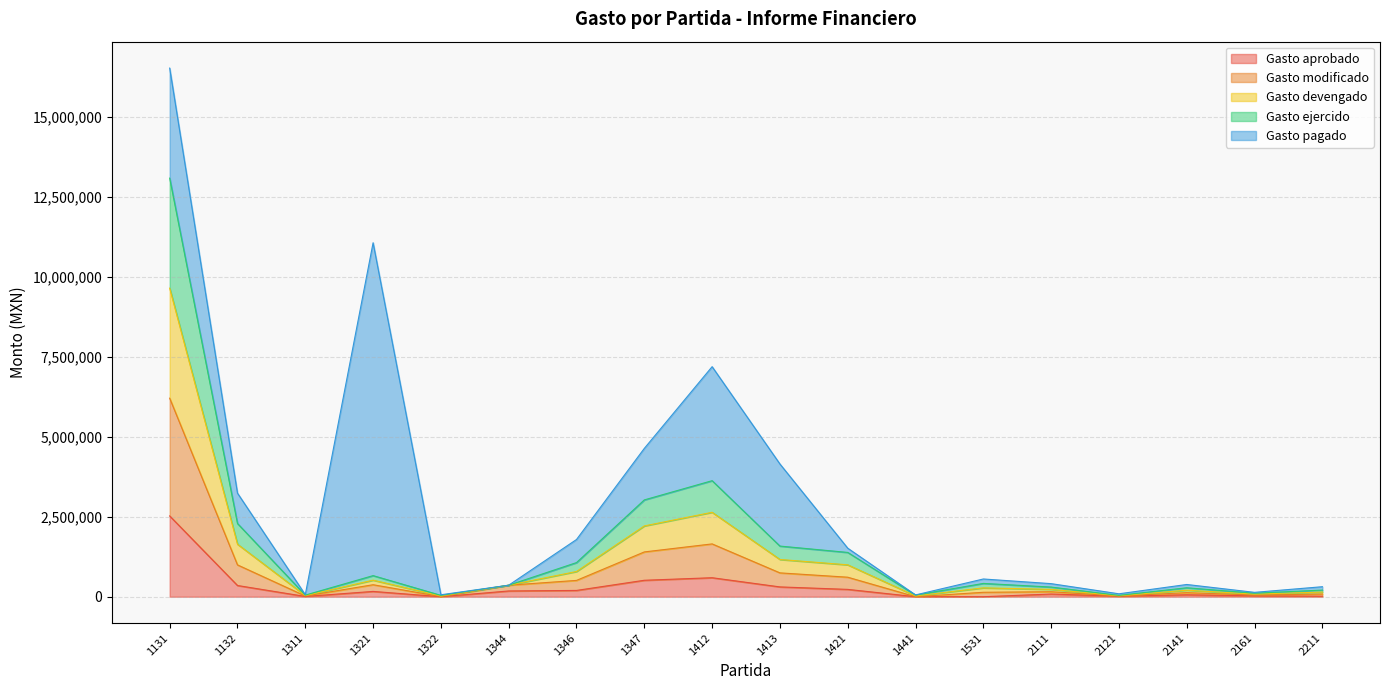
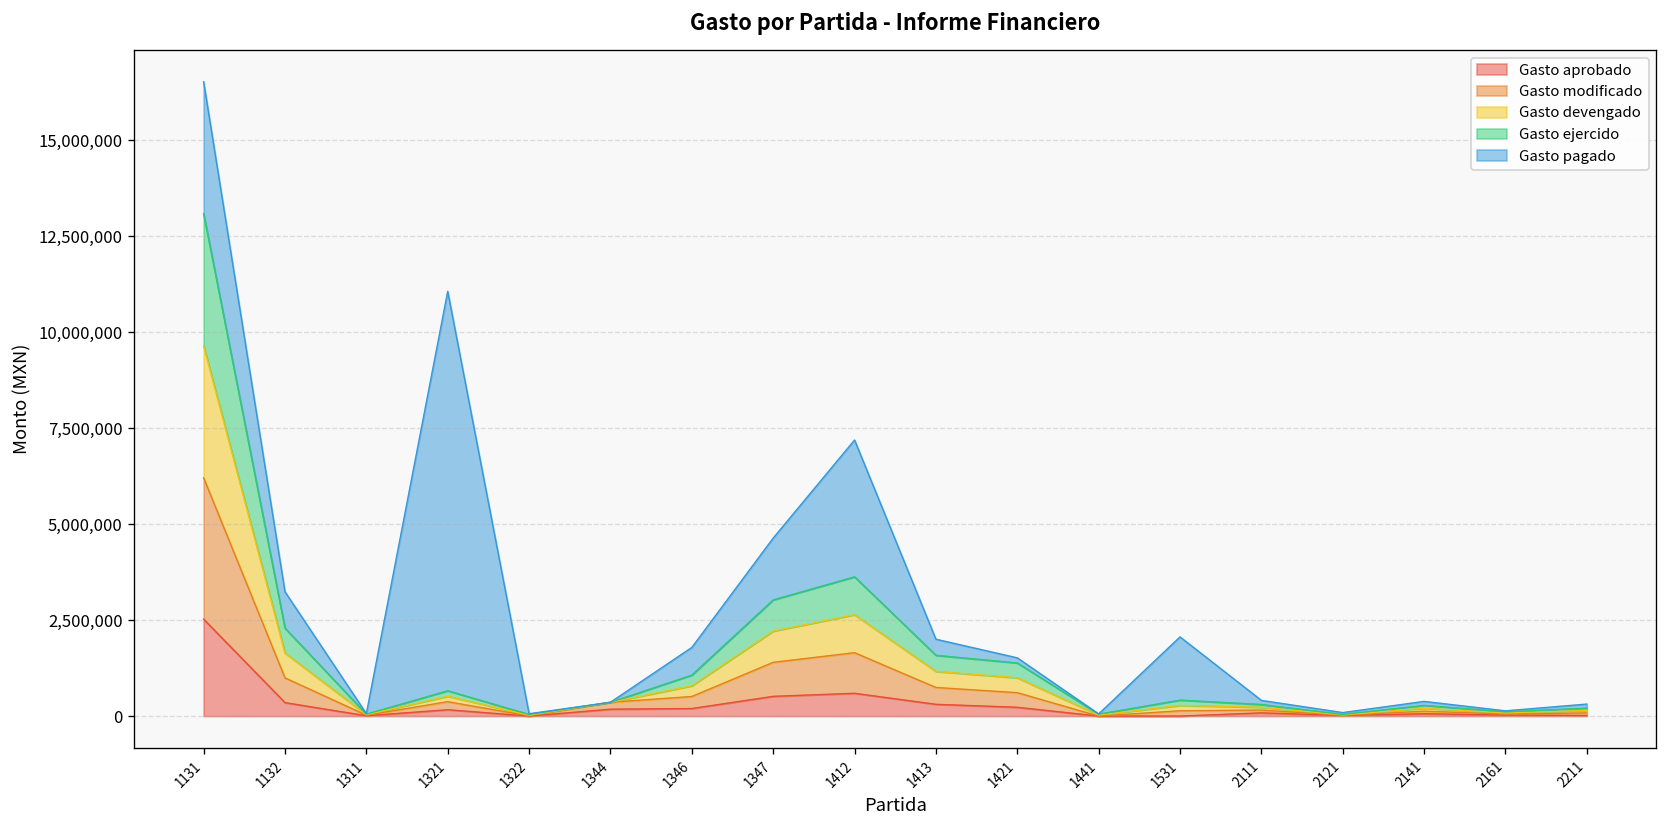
  {
    "Gasto ejercido": {
      "1131": "3,400,000",
      "1132": "600,000",
      "1321": "100,000",
      "1346": "300,000",
      "1347": "800,000",
      "1412": "1,000,000",
      "1413": "400,000",
      "1421": "400,000",
      "1531": "100,000"
    },
    "Gasto pagado": {
      "1131": "3,400,000",
      "1132": "900,000",
      "1321": "10,400,000",
      "1346": "700,000",
      "1347": "1,600,000",
      "1412": "3,600,000",
-     "1413": "2,600,000",
+     "1413": "400,000",
      "1421": "100,000",
-     "1531": "100,000",
+     "1531": "1,600,000",
      "2111": "100,000",
      "2141": "100,000",
      "2211": "100,000"
    }
  }
